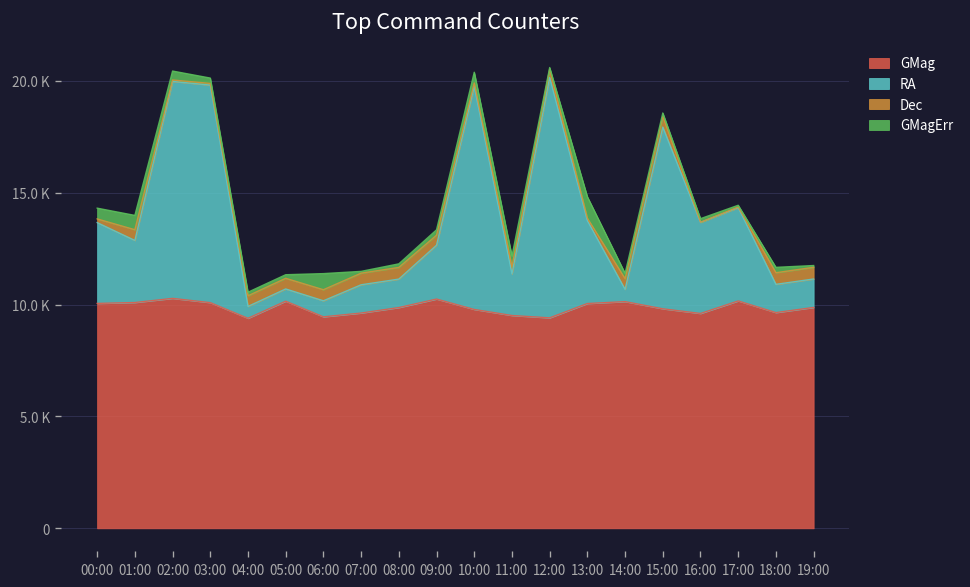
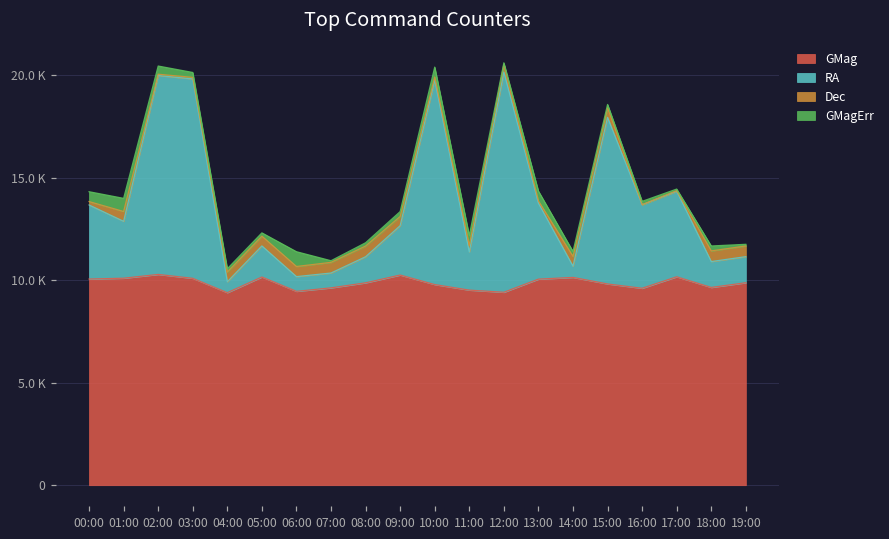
  {
    "RA": {
      "00:00": 3600,
      "01:00": 2800,
      "04:00": 500,
-     "05:00": 500,
+     "05:00": 1500,
      "06:00": 700,
-     "07:00": 1300,
+     "07:00": 700,
      "08:00": 1300,
      "09:00": 2400,
      "10:00": 10000,
      "11:00": 1900,
      "12:00": 10700,
      "14:00": 500,
      "15:00": 8100,
      "18:00": 1300,
      "19:00": 1300
    },
    "GMagErr": {
      "00:00": 500,
      "01:00": 600,
      "02:00": 400,
      "03:00": 200,
      "04:00": 200,
      "05:00": 200,
      "06:00": 700,
      "08:00": 200,
      "09:00": 200,
      "10:00": 500,
      "11:00": 500,
-     "13:00": 1000,
+     "13:00": 500,
      "14:00": 200,
      "15:00": 200,
      "16:00": 200,
      "18:00": 200
    }
  }
